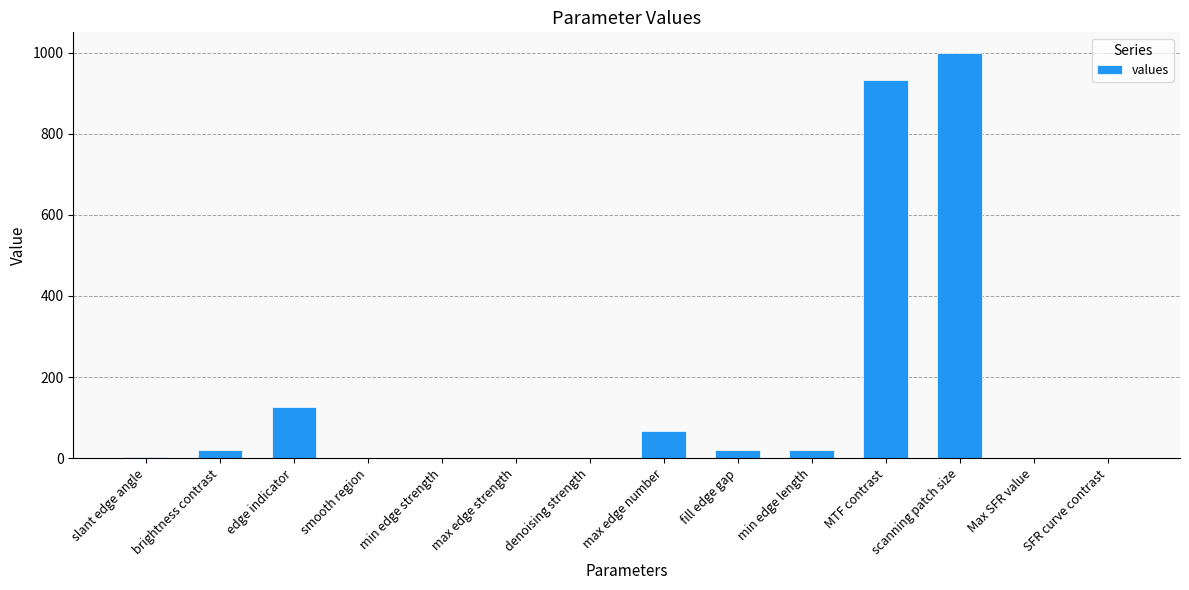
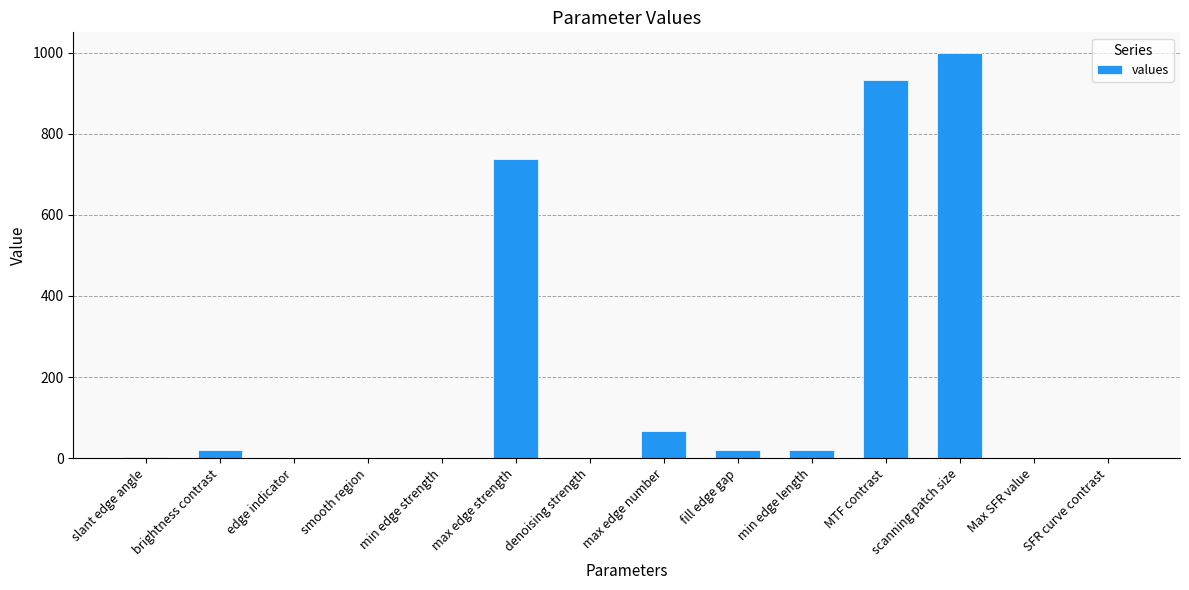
  {
    "brightness contrast": 20,
-   "edge indicator": 130,
-   "max edge strength": 0,
+   "edge indicator": 0,
+   "max edge strength": 740,
    "max edge number": 70,
    "fill edge gap": 20,
    "min edge length": 20,
    "MTF contrast": 930,
    "scanning patch size": 1000
  }
